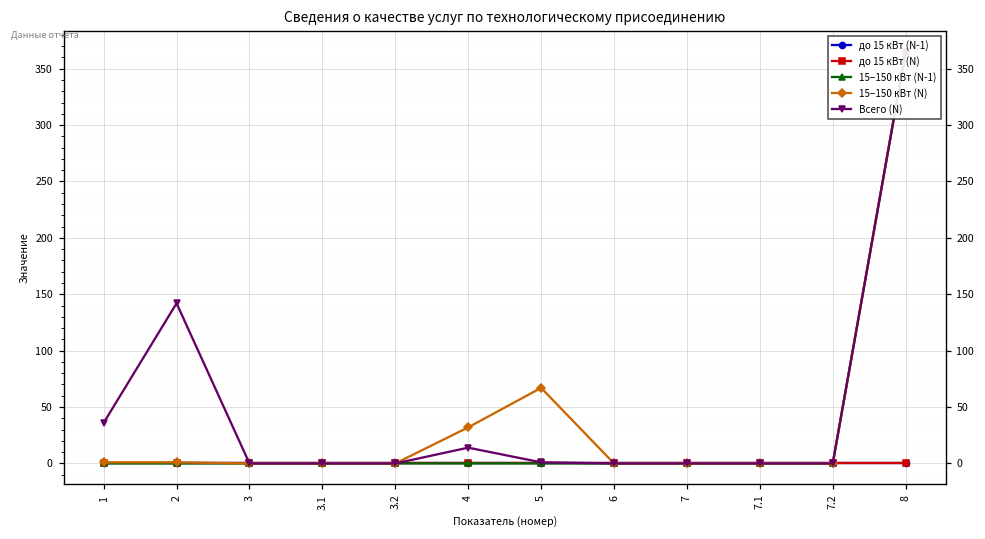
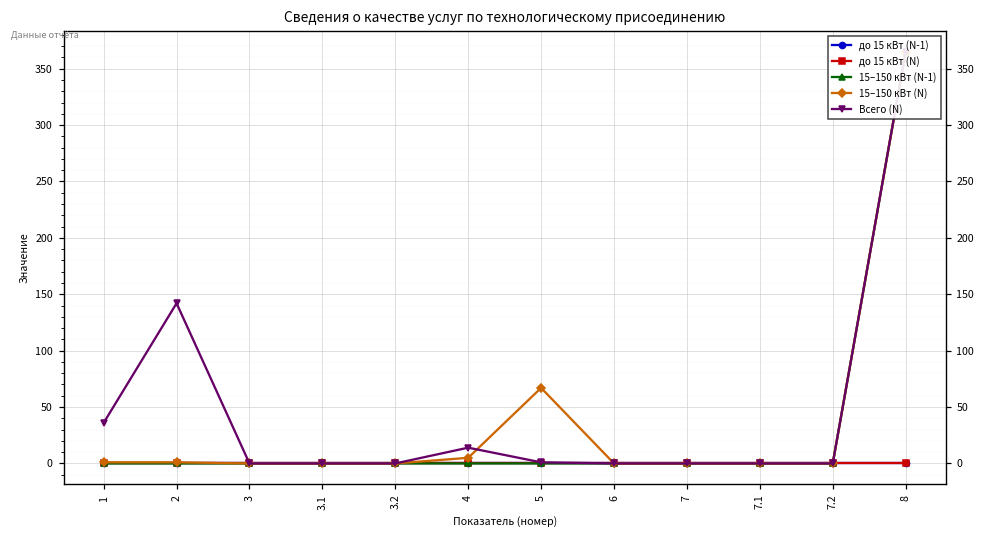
  {
    "до 15 кВт (N)": {
      "8": 0
    },
    "15–150 кВт (N)": {
-     "4": 32,
+     "4": 5,
      "5": 67
    },
    "Всего (N)": {
      "1": 36,
      "2": 142,
      "4": 14
    }
  }
